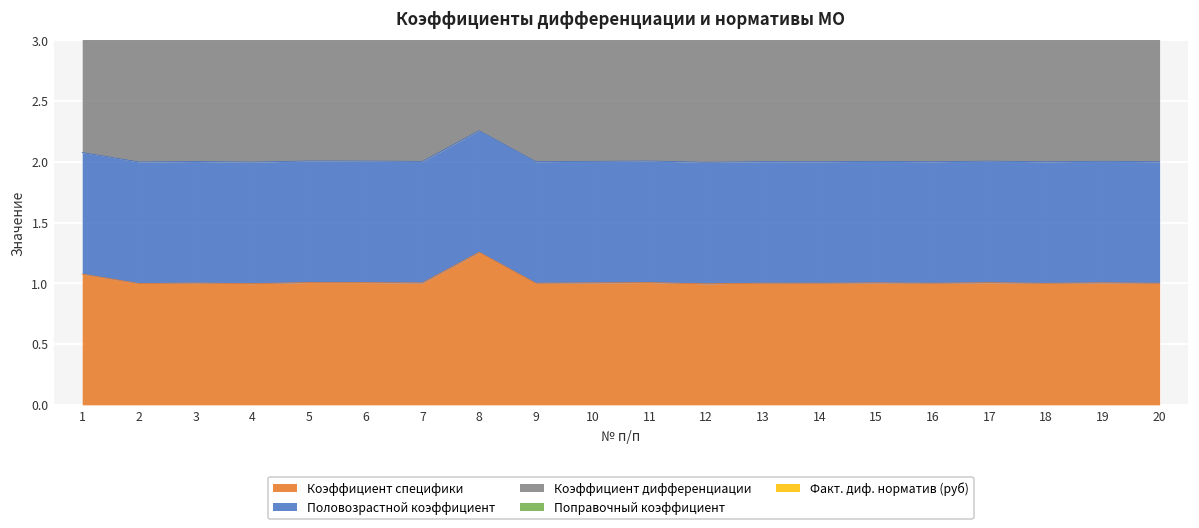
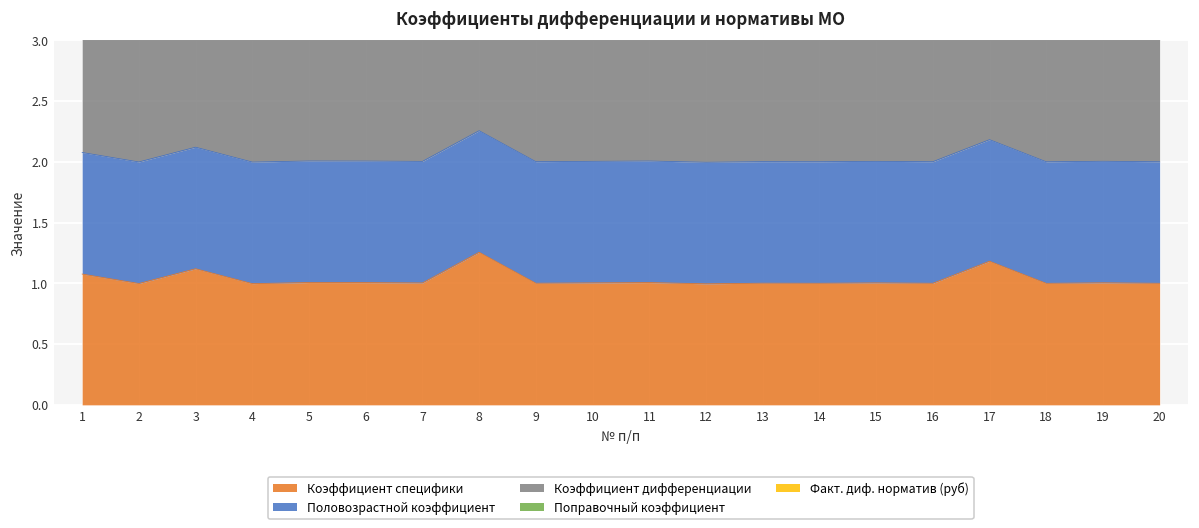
  {
    "Коэффициент специфики": {
      "1": 1.08,
      "2": 1.00,
-     "3": 1.00,
+     "3": 1.12,
      "4": 1.00,
      "5": 1.01,
      "6": 1.01,
      "7": 1.00,
      "8": 1.26,
      "9": 1.00,
      "10": 1.00,
      "11": 1.01,
      "12": 1.00,
      "13": 1.00,
      "14": 1.00,
      "15": 1.00,
      "16": 1.00,
-     "17": 1.00,
+     "17": 1.18,
      "18": 1.00,
      "19": 1.00,
      "20": 1.00
    },
    "Половозрастной коэффициент": {
      "1": 1.00,
      "2": 1.00,
      "3": 1.00,
      "4": 1.00,
      "5": 1.00,
      "6": 1.00,
      "7": 1.00,
      "8": 1.00,
      "9": 1.00,
      "10": 1.00,
      "11": 1.00,
      "12": 1.00,
      "13": 1.00,
      "14": 1.00,
      "15": 1.00,
      "16": 1.00,
      "17": 1.00,
      "18": 1.00,
      "19": 1.00,
      "20": 1.00
    }
  }
